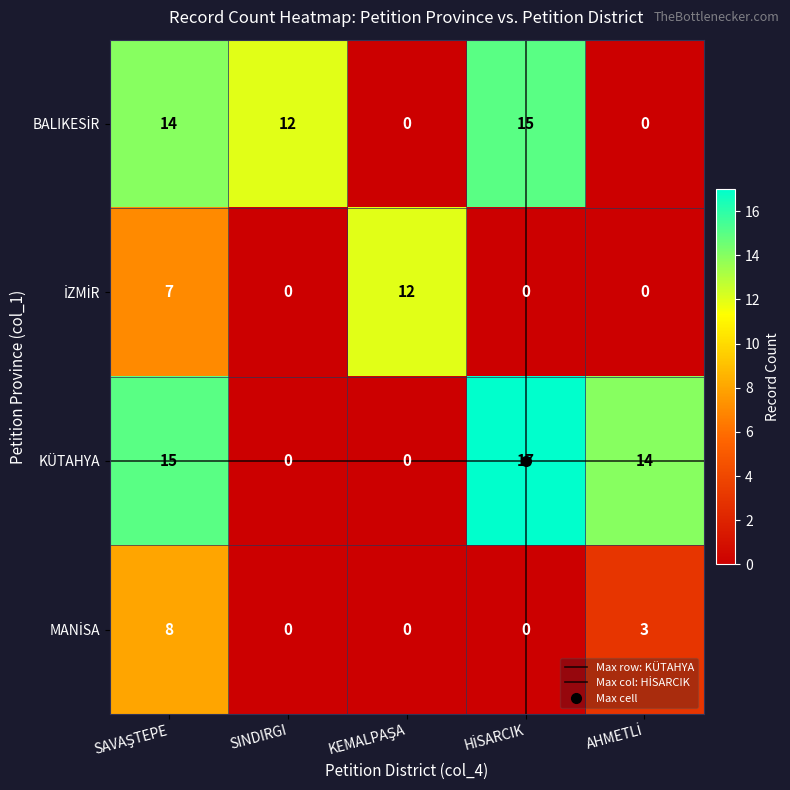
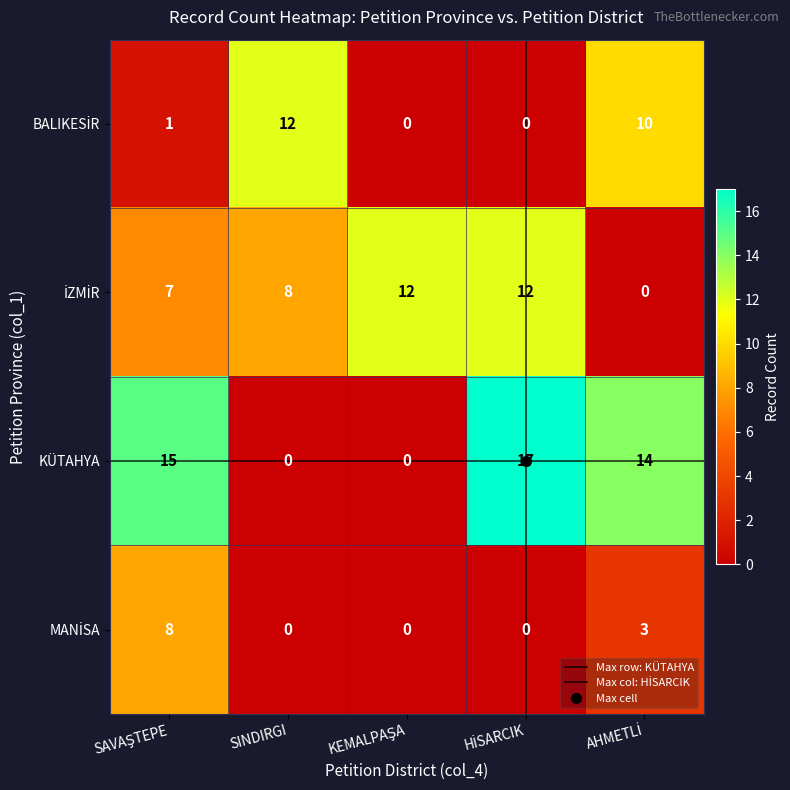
  {
    "BALIKESİR": {
-     "SAVAŞTEPE": 14,
+     "SAVAŞTEPE": 1,
      "SINDIRGI": 12,
      "KEMALPAŞA": 0,
-     "HİSARCIK": 15,
-     "AHMETLİ": 0
+     "HİSARCIK": 0,
+     "AHMETLİ": 10
    },
    "İZMİR": {
      "SAVAŞTEPE": 7,
-     "SINDIRGI": 0,
+     "SINDIRGI": 8,
      "KEMALPAŞA": 12,
-     "HİSARCIK": 0,
+     "HİSARCIK": 12,
      "AHMETLİ": 0
    },
    "KÜTAHYA": {
      "SAVAŞTEPE": 15,
      "SINDIRGI": 0,
      "KEMALPAŞA": 0,
      "AHMETLİ": 14
    },
    "MANİSA": {
      "SAVAŞTEPE": 8,
      "SINDIRGI": 0,
      "KEMALPAŞA": 0,
      "HİSARCIK": 0,
      "AHMETLİ": 3
    }
  }
